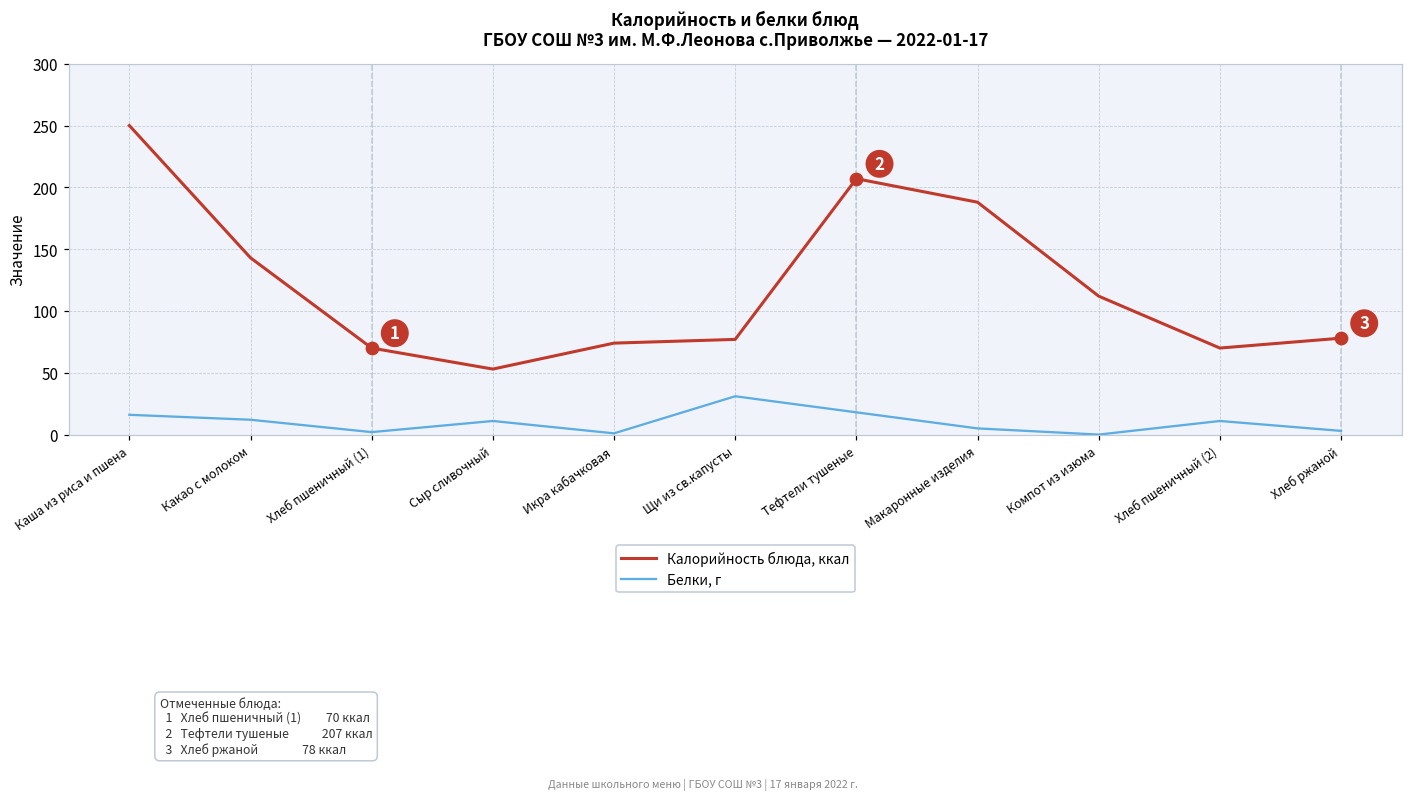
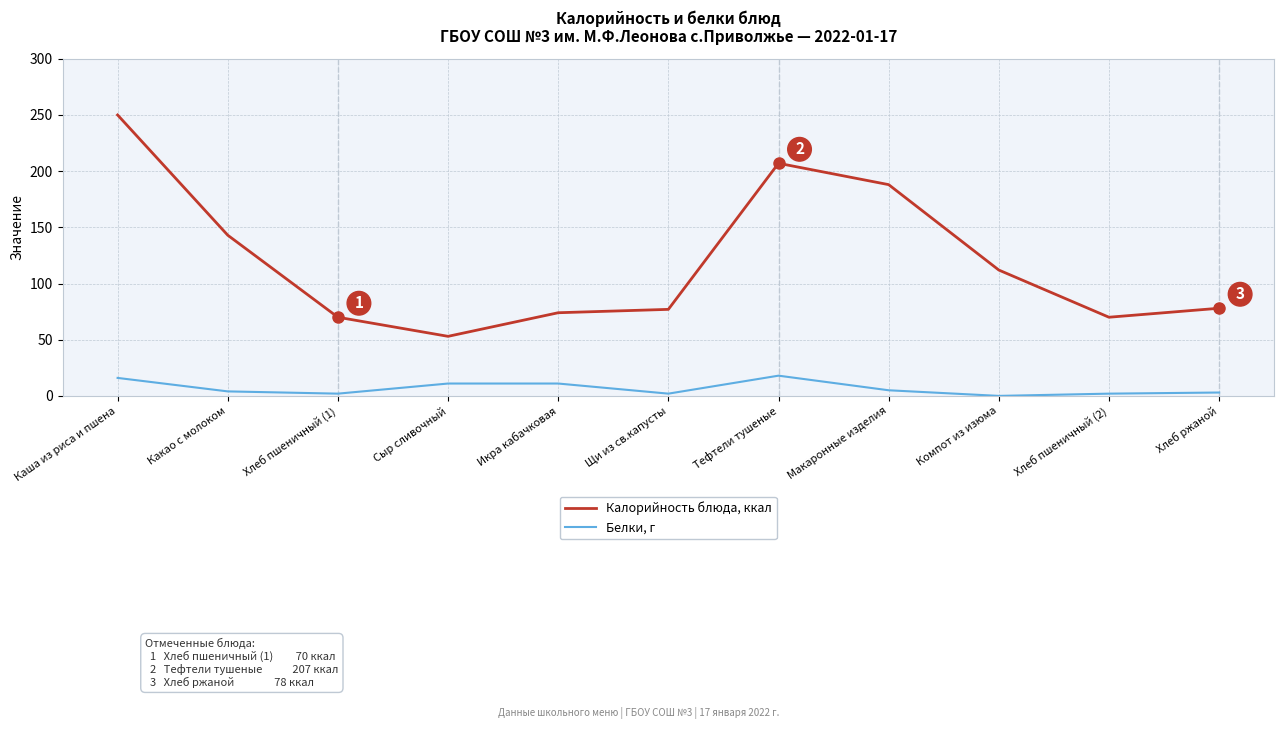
  {
    "Белки, г": {
      "Каша из риса и пшена": 16,
-     "Какао с молоком": 12,
+     "Какао с молоком": 4,
      "Хлеб пшеничный (1)": 2,
      "Сыр сливочный": 11,
-     "Икра кабачковая": 1,
-     "Щи из св.капусты": 31,
+     "Икра кабачковая": 11,
+     "Щи из св.капусты": 2,
      "Тефтели тушеные": 18,
      "Макаронные изделия": 5,
      "Компот из изюма": 0,
-     "Хлеб пшеничный (2)": 11,
+     "Хлеб пшеничный (2)": 2,
      "Хлеб ржаной": 3
    }
  }
